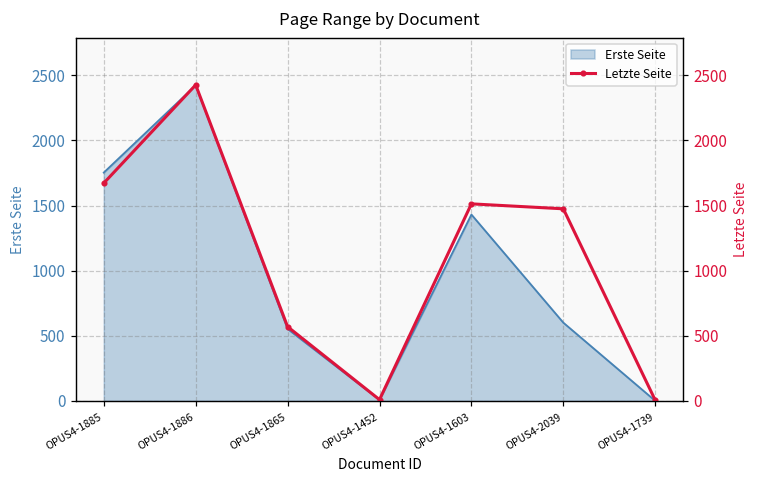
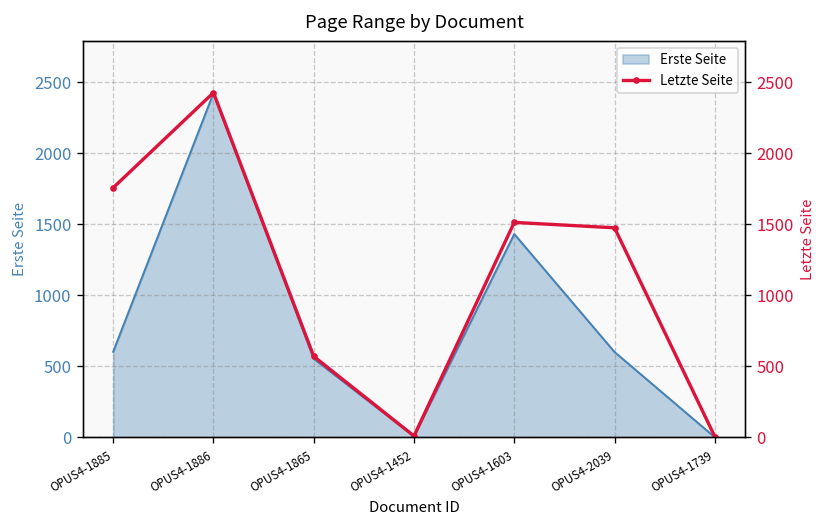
  {
    "Erste Seite": {
-     "OPUS4-1885": 1750,
+     "OPUS4-1885": 600,
      "OPUS4-1886": 2420,
      "OPUS4-1865": 550,
      "OPUS4-1452": 10,
      "OPUS4-1603": 1430,
      "OPUS4-2039": 600,
      "OPUS4-1739": 0
    },
    "Letzte Seite": {
-     "OPUS4-1885": 1670,
+     "OPUS4-1885": 1760,
      "OPUS4-1886": 2430,
      "OPUS4-1865": 570,
      "OPUS4-1452": 10,
      "OPUS4-1603": 1510,
      "OPUS4-2039": 1480,
      "OPUS4-1739": 10
    }
  }
